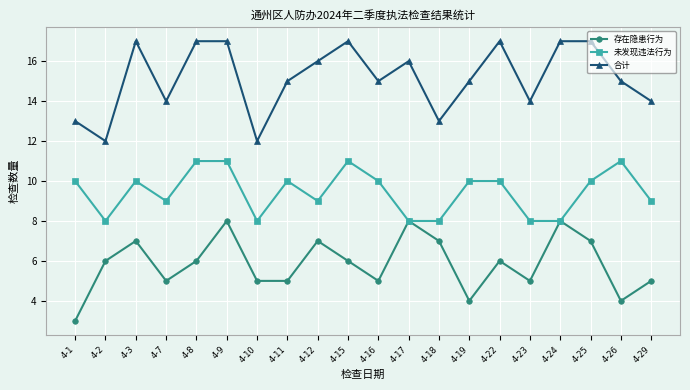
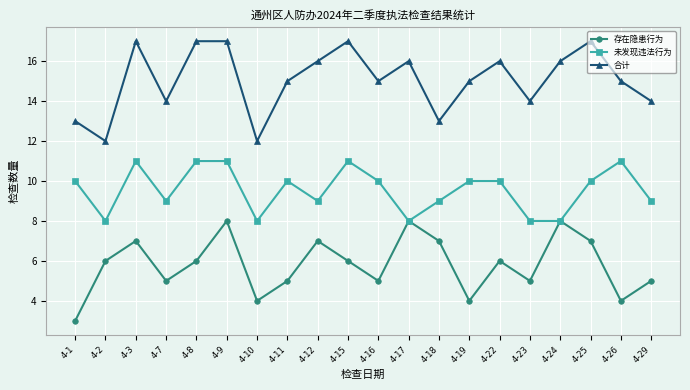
  {
    "存在隐患行为": {
      "4-1": 3,
      "4-2": 6,
      "4-3": 7,
      "4-7": 5,
      "4-8": 6,
      "4-9": 8,
-     "4-10": 5,
+     "4-10": 4,
      "4-11": 5,
      "4-12": 7,
      "4-15": 6,
      "4-16": 5,
      "4-18": 7,
      "4-19": 4,
      "4-22": 6,
      "4-23": 5,
      "4-25": 7,
      "4-26": 4,
      "4-29": 5
    },
    "未发现违法行为": {
      "4-1": 10,
      "4-2": 8,
-     "4-3": 10,
+     "4-3": 11,
      "4-7": 9,
      "4-8": 11,
      "4-9": 11,
      "4-10": 8,
      "4-11": 10,
      "4-12": 9,
      "4-15": 11,
      "4-16": 10,
-     "4-18": 8,
+     "4-18": 9,
      "4-19": 10,
      "4-22": 10,
      "4-23": 8,
      "4-25": 10,
      "4-26": 11,
      "4-29": 9
    },
    "合计": {
      "4-1": 13,
      "4-2": 12,
      "4-3": 17,
      "4-7": 14,
      "4-8": 17,
      "4-9": 17,
      "4-10": 12,
      "4-11": 15,
      "4-12": 16,
      "4-15": 17,
      "4-16": 15,
      "4-17": 16,
      "4-18": 13,
      "4-19": 15,
-     "4-22": 17,
+     "4-22": 16,
      "4-23": 14,
-     "4-24": 17,
+     "4-24": 16,
      "4-26": 15,
      "4-29": 14
    }
  }
